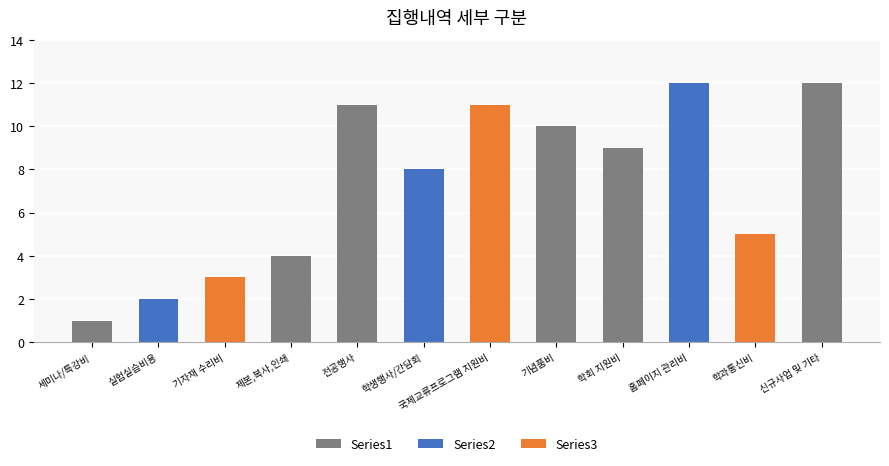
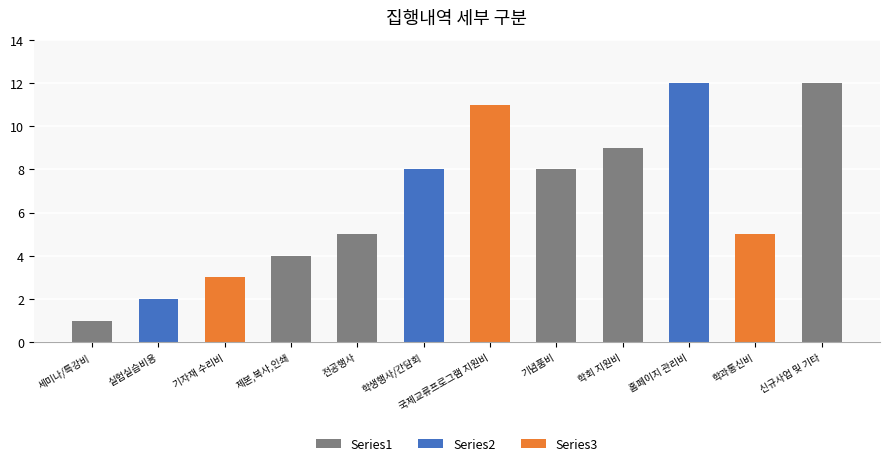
  {
    "Series1": {
      "세미나/특강비": 1,
      "실험실습비용": 2,
      "기자재 수리비": 3,
      "제본,복사,인쇄": 4,
-     "전공행사": 11,
+     "전공행사": 5,
      "학생행사/간담회": 8,
      "국제교류프로그램 지원비": 11,
-     "기념품비": 10,
+     "기념품비": 8,
      "학회 지원비": 9,
      "홈페이지 관리비": 12,
      "학과통신비": 5,
      "신규사업 및 기타": 12
    },
    "Series2": {
      "실험실습비용": 2
    },
    "Series3": {
      "기자재 수리비": 3
    }
  }
